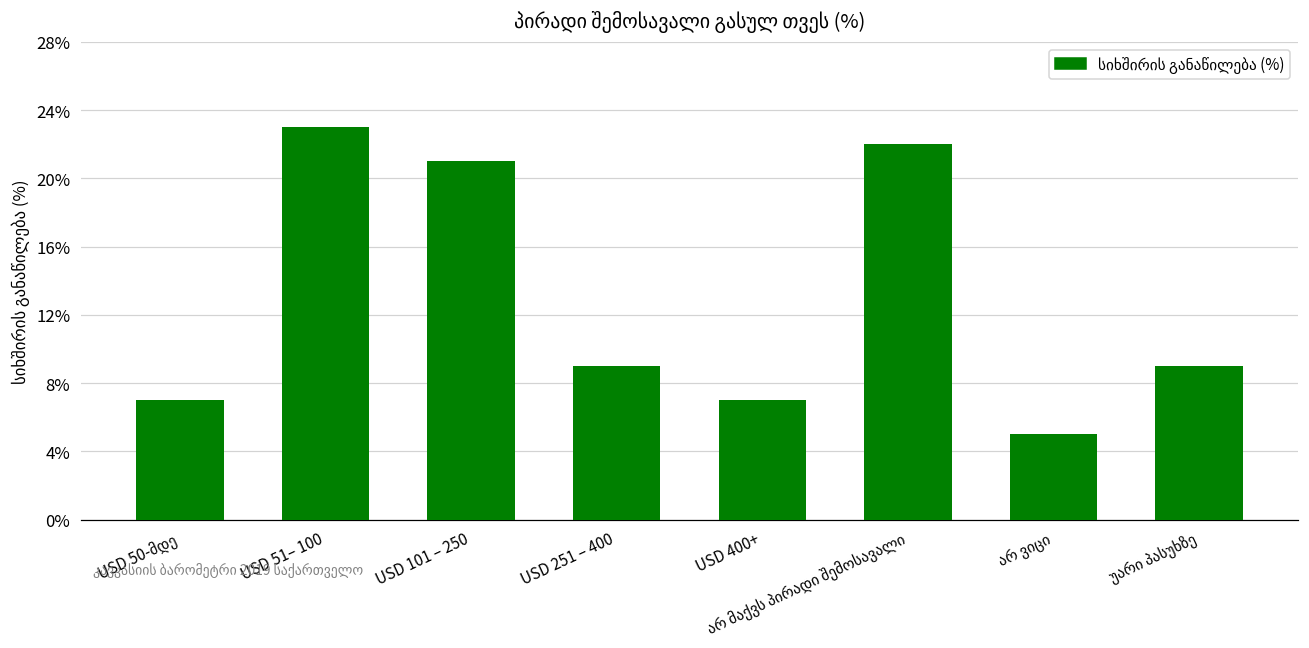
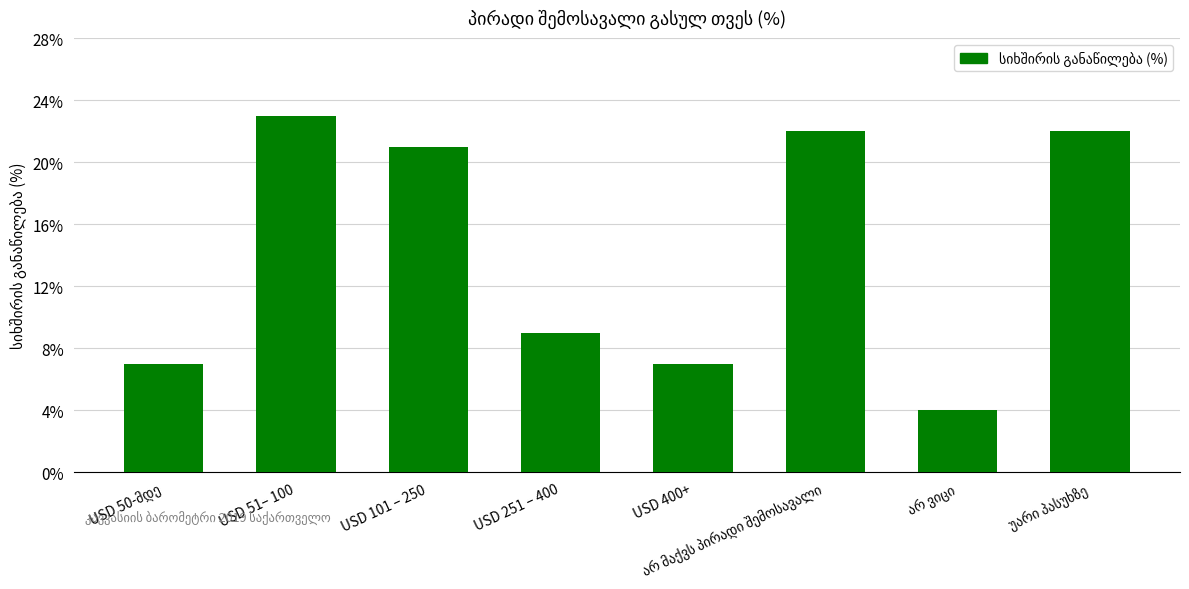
  {
    "USD 50-მდე": "7%",
    "USD 51– 100": "23%",
    "USD 101 – 250": "21%",
    "USD 251 – 400": "9%",
    "USD 400+": "7%",
    "არ მაქვს პირადი შემოსავალი": "22%",
-   "არ ვიცი": "5%",
-   "უარი პასუხზე": "9%"
+   "არ ვიცი": "4%",
+   "უარი პასუხზე": "22%"
  }
